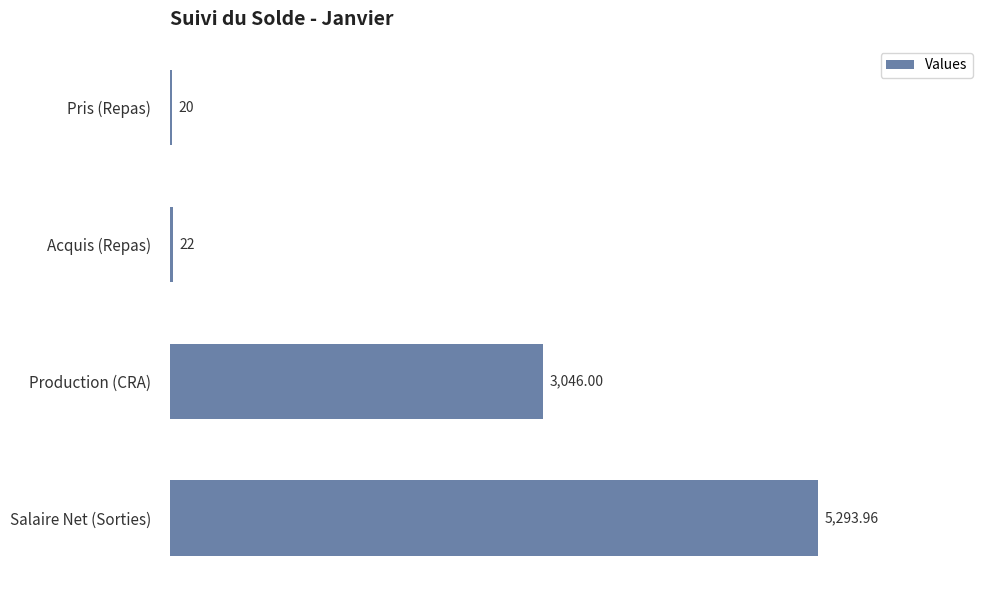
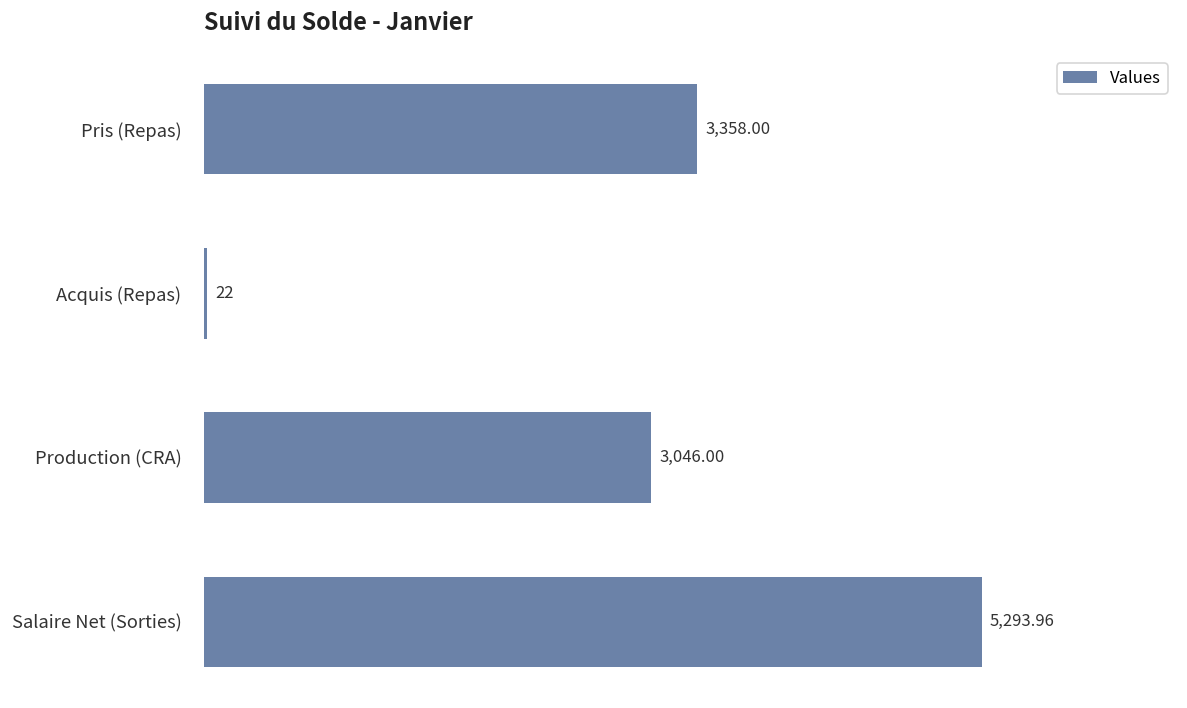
  {
-   "Pris (Repas)": "20",
+   "Pris (Repas)": "3,358.00",
    "Acquis (Repas)": "22",
    "Production (CRA)": "3,046.00",
    "Salaire Net (Sorties)": "5,293.96"
  }
